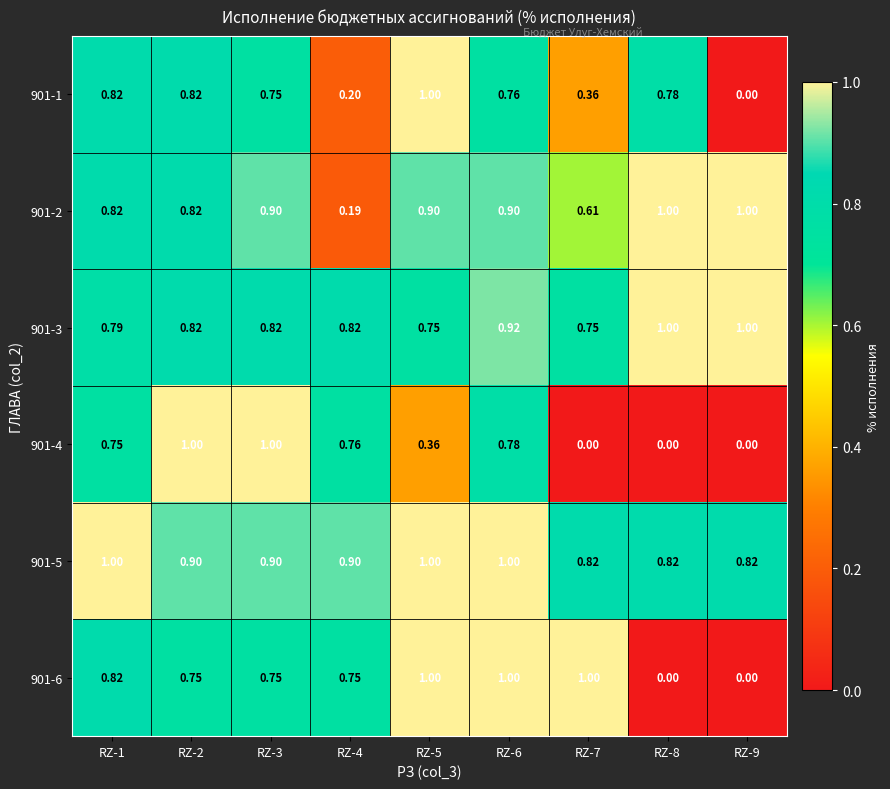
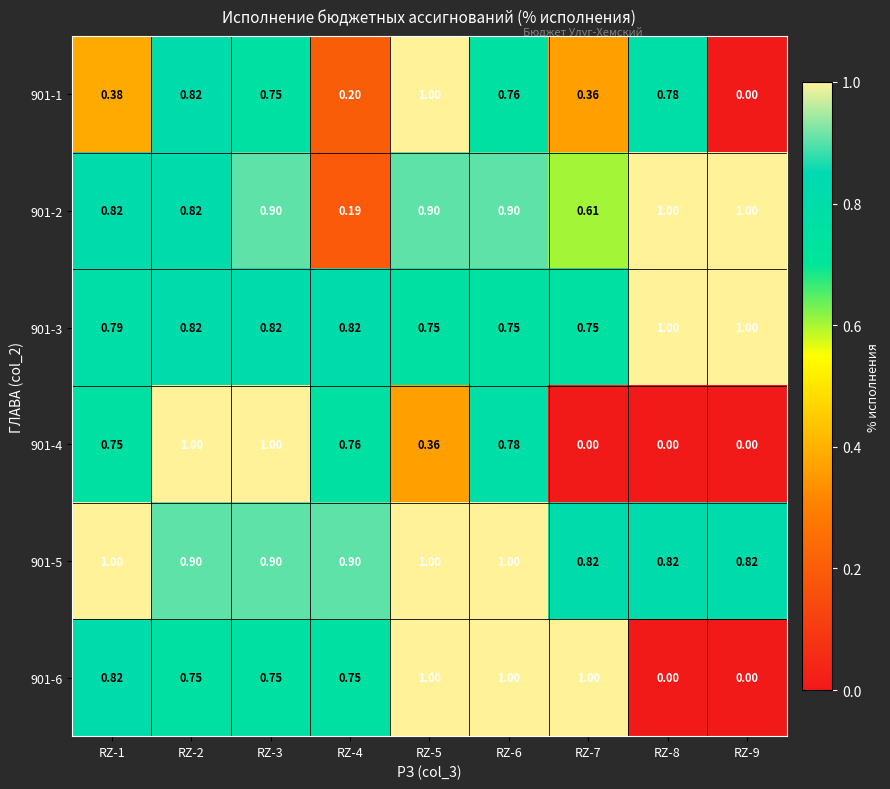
  {
    "901-1": {
-     "RZ-1": 0.82,
+     "RZ-1": 0.38,
      "RZ-2": 0.82,
      "RZ-3": 0.75,
      "RZ-4": 0.20,
      "RZ-5": 1.00,
      "RZ-6": 0.76,
      "RZ-7": 0.36,
      "RZ-8": 0.78,
      "RZ-9": 0.00
    },
    "901-2": {
      "RZ-1": 0.82,
      "RZ-2": 0.82,
      "RZ-3": 0.90,
      "RZ-4": 0.19,
      "RZ-5": 0.90,
      "RZ-6": 0.90,
      "RZ-7": 0.61,
      "RZ-8": 1.00,
      "RZ-9": 1.00
    },
    "901-3": {
      "RZ-1": 0.79,
      "RZ-2": 0.82,
      "RZ-3": 0.82,
      "RZ-4": 0.82,
      "RZ-5": 0.75,
-     "RZ-6": 0.92,
+     "RZ-6": 0.75,
      "RZ-7": 0.75,
      "RZ-8": 1.00,
      "RZ-9": 1.00
    },
    "901-4": {
      "RZ-1": 0.75,
      "RZ-2": 1.00,
      "RZ-3": 1.00,
      "RZ-4": 0.76,
      "RZ-5": 0.36,
      "RZ-6": 0.78,
      "RZ-7": 0.00,
      "RZ-8": 0.00,
      "RZ-9": 0.00
    },
    "901-5": {
      "RZ-1": 1.00,
      "RZ-2": 0.90,
      "RZ-3": 0.90,
      "RZ-4": 0.90,
      "RZ-5": 1.00,
      "RZ-6": 1.00,
      "RZ-7": 0.82,
      "RZ-8": 0.82,
      "RZ-9": 0.82
    },
    "901-6": {
      "RZ-1": 0.82,
      "RZ-2": 0.75,
      "RZ-3": 0.75,
      "RZ-4": 0.75,
      "RZ-5": 1.00,
      "RZ-6": 1.00,
      "RZ-7": 1.00,
      "RZ-8": 0.00,
      "RZ-9": 0.00
    }
  }
